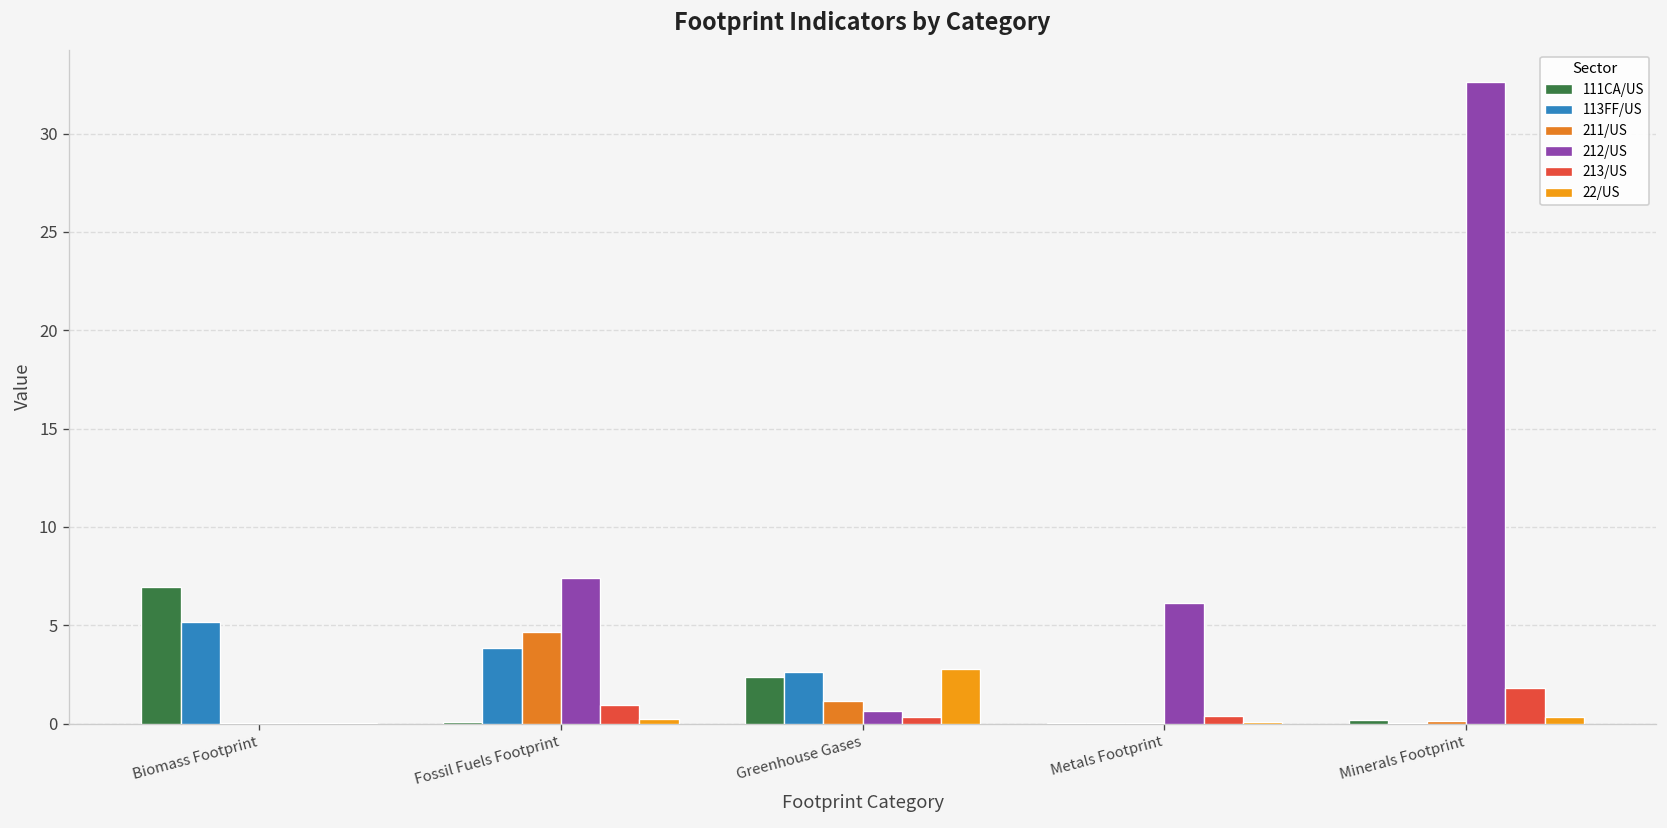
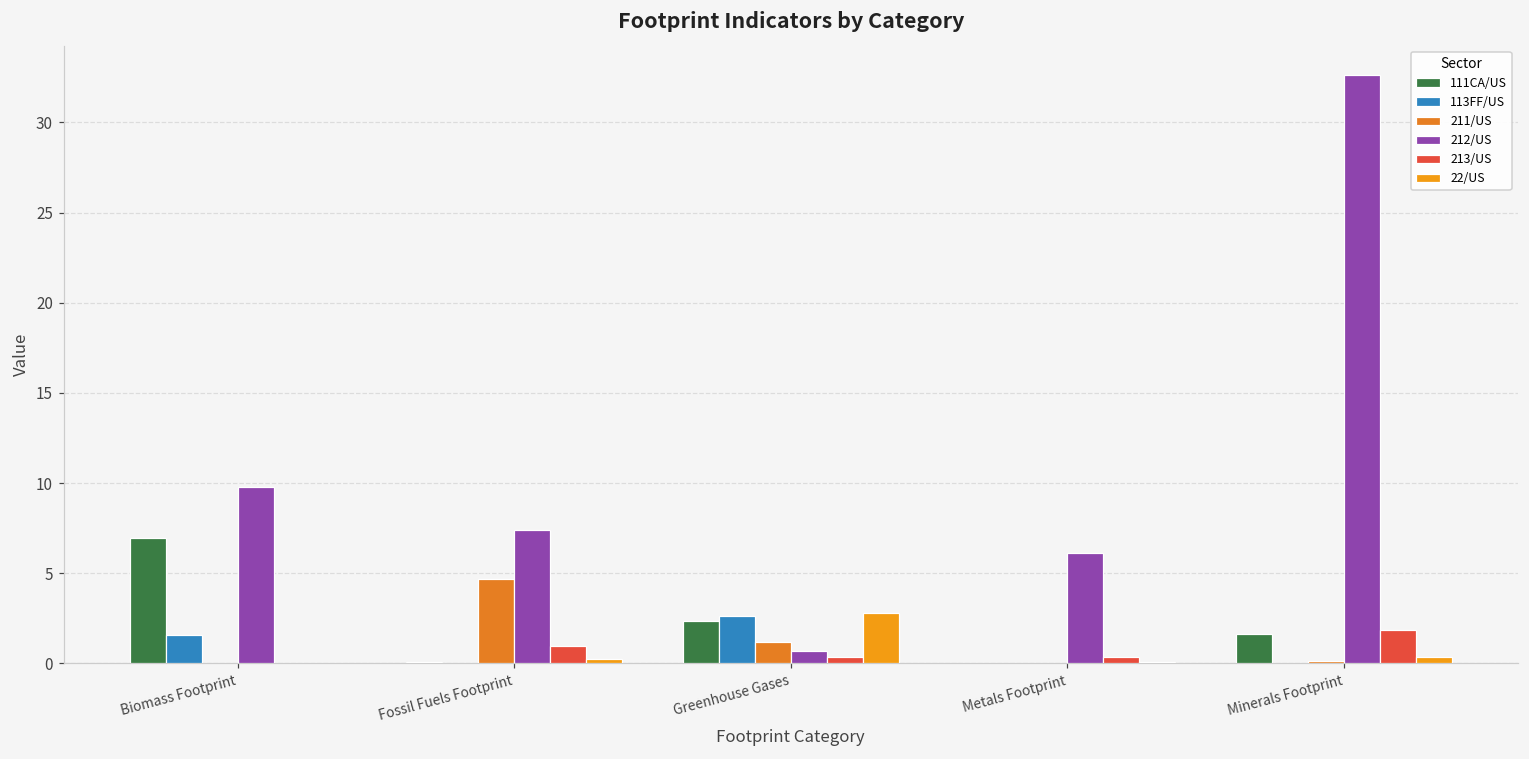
  {
    "111CA/US": {
      "Biomass Footprint": 6.9,
      "Greenhouse Gases": 2.4,
-     "Minerals Footprint": 0.2
+     "Minerals Footprint": 1.7
    },
    "113FF/US": {
-     "Biomass Footprint": 5.2,
-     "Fossil Fuels Footprint": 3.9,
+     "Biomass Footprint": 1.6,
+     "Fossil Fuels Footprint": 0.0,
      "Greenhouse Gases": 2.6
    },
    "212/US": {
-     "Biomass Footprint": 0.0,
+     "Biomass Footprint": 9.8,
      "Fossil Fuels Footprint": 7.4,
      "Greenhouse Gases": 0.7,
      "Metals Footprint": 6.1,
      "Minerals Footprint": 32.6
    }
  }
